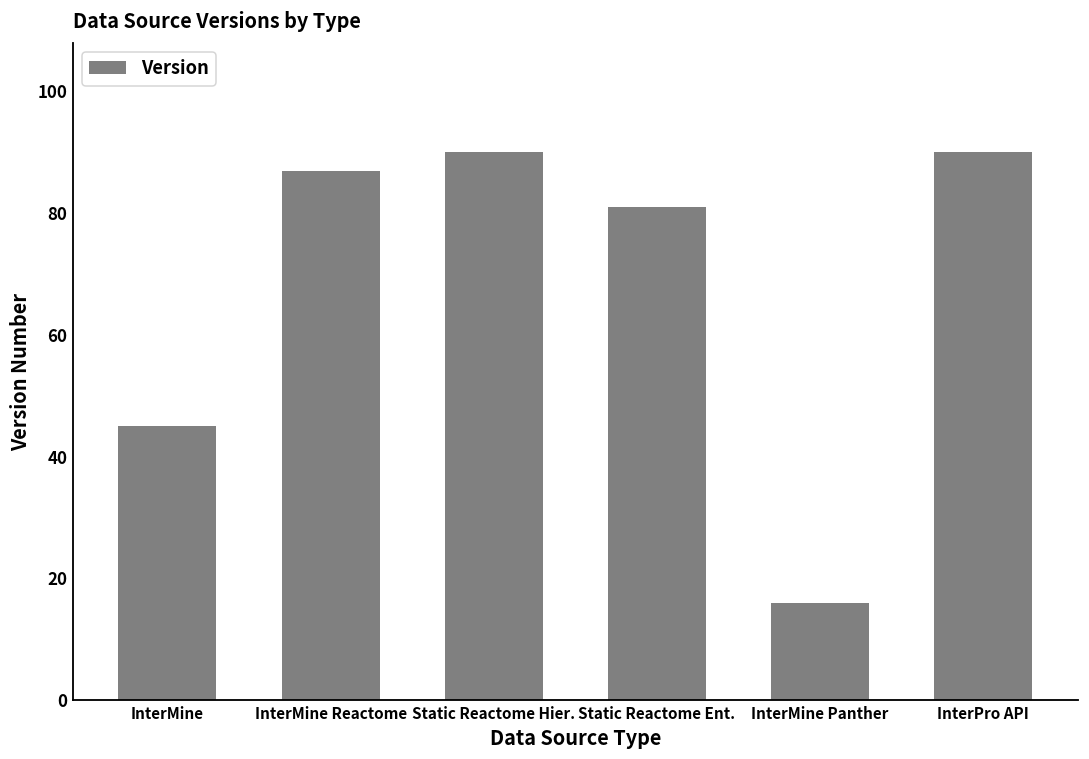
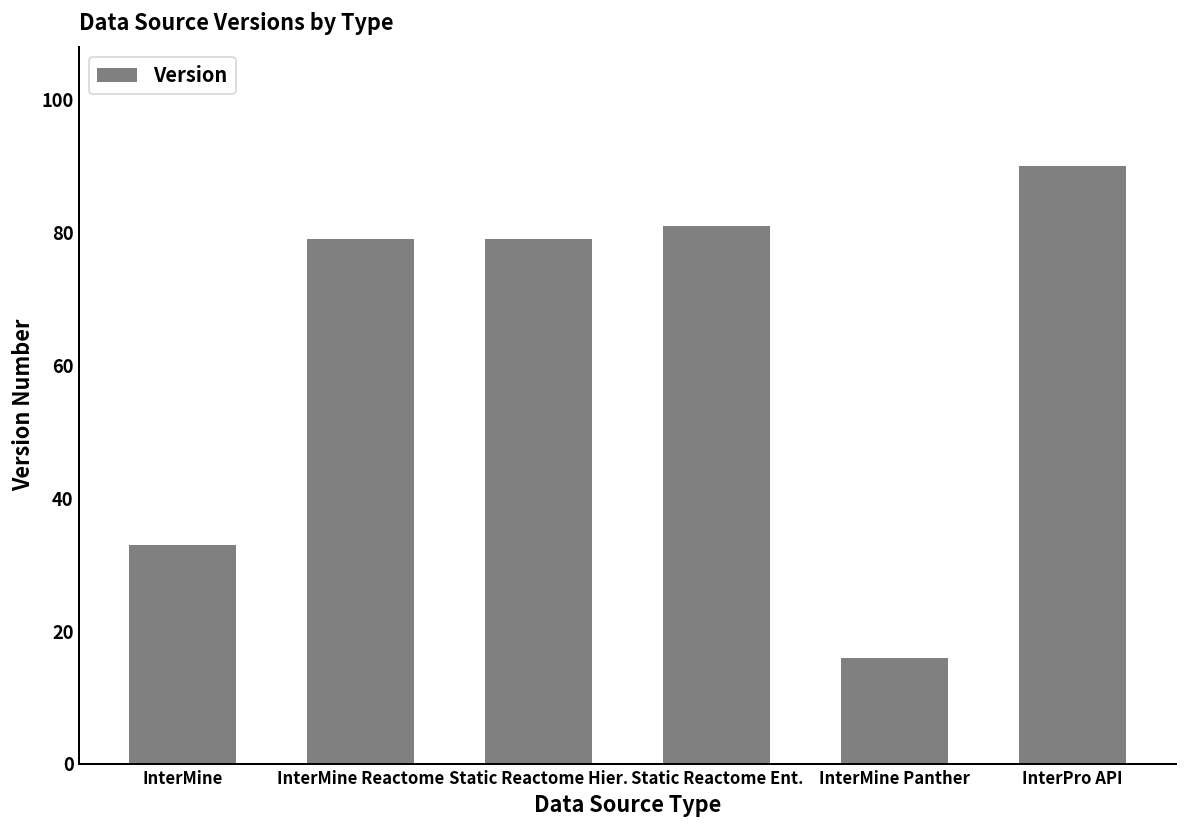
  {
-   "InterMine": 45,
-   "InterMine Reactome": 87,
-   "Static Reactome Hier.": 90,
+   "InterMine": 33,
+   "InterMine Reactome": 79,
+   "Static Reactome Hier.": 79,
    "Static Reactome Ent.": 81,
    "InterMine Panther": 16,
    "InterPro API": 90
  }
